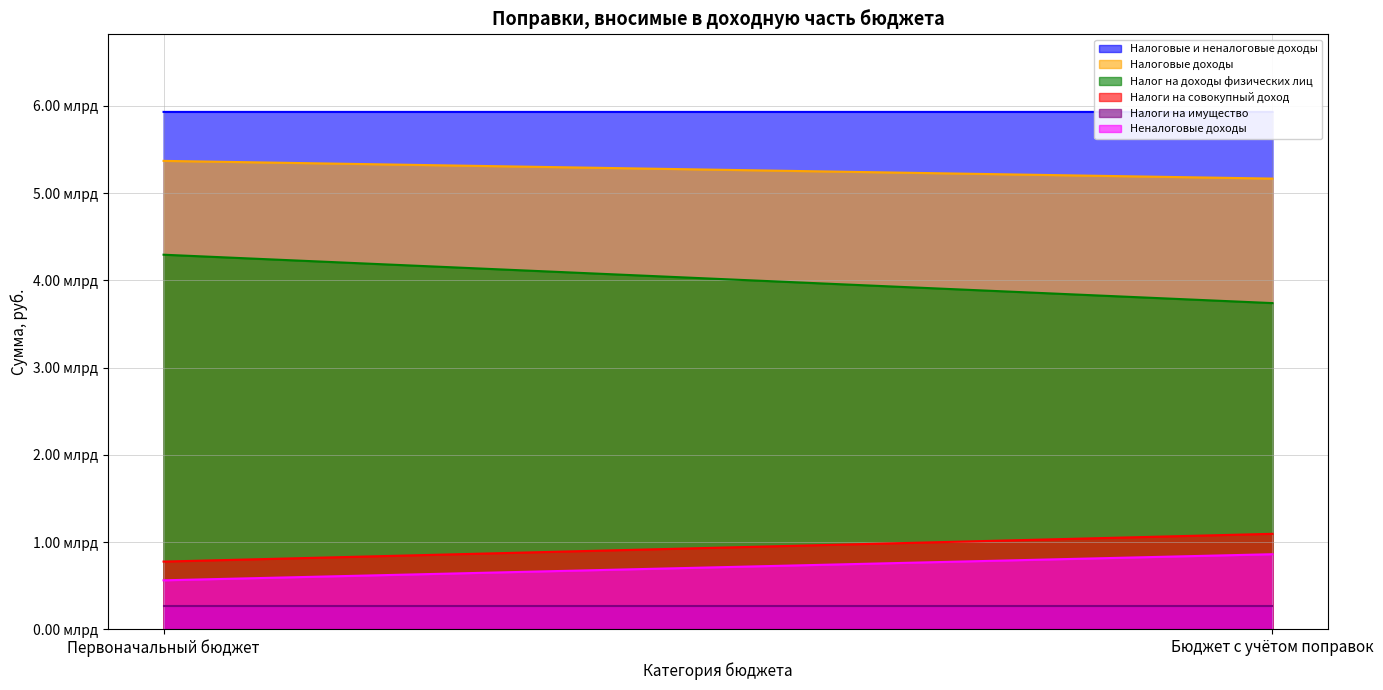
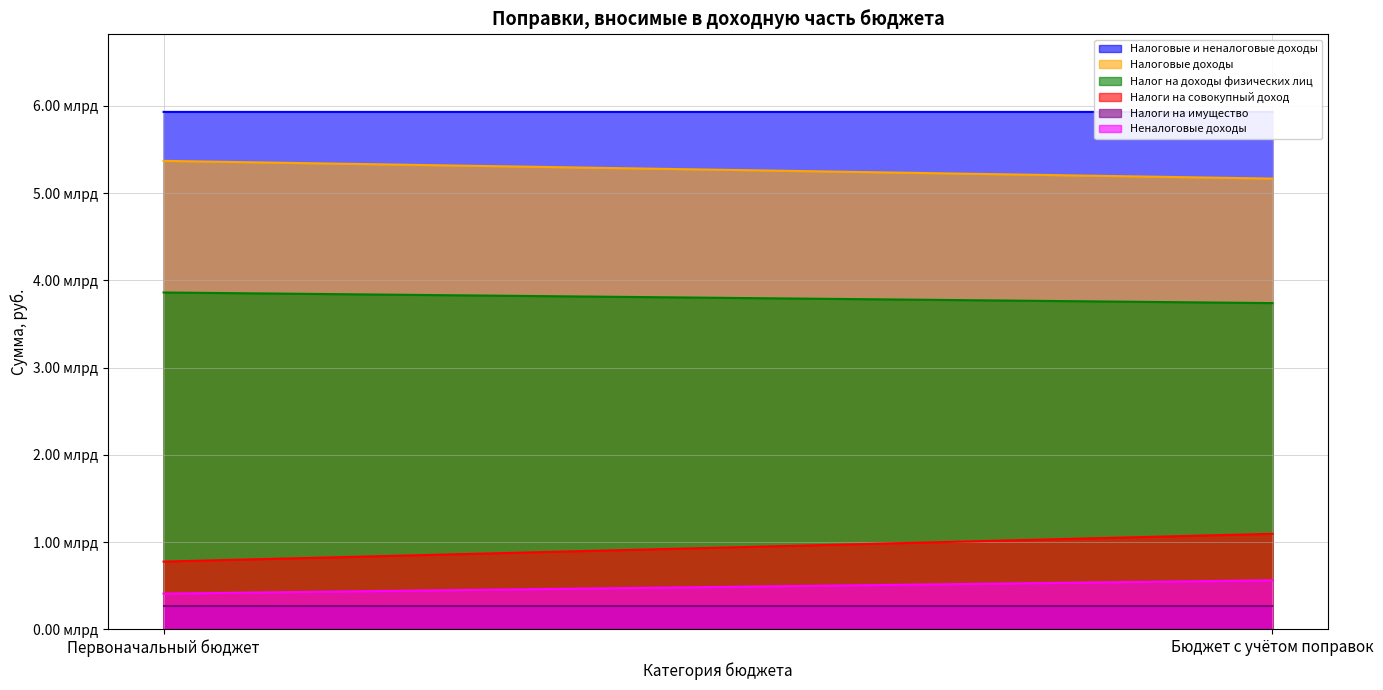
  {
    "Налоговые и неналоговые доходы": {
      "Первоначальный бюджет": "5.9 млрд"
    },
    "Налоговые доходы": {
      "Первоначальный бюджет": "5.4 млрд",
      "Бюджет с учётом поправок": "5.2 млрд"
    },
    "Налог на доходы физических лиц": {
-     "Первоначальный бюджет": "4.3 млрд",
+     "Первоначальный бюджет": "3.9 млрд",
      "Бюджет с учётом поправок": "3.7 млрд"
    },
    "Налоги на совокупный доход": {
      "Первоначальный бюджет": "0.8 млрд",
      "Бюджет с учётом поправок": "1.1 млрд"
    },
    "Налоги на имущество": {
      "Первоначальный бюджет": "0.3 млрд",
      "Бюджет с учётом поправок": "0.3 млрд"
    },
    "Неналоговые доходы": {
-     "Первоначальный бюджет": "0.6 млрд",
-     "Бюджет с учётом поправок": "0.9 млрд"
+     "Первоначальный бюджет": "0.4 млрд",
+     "Бюджет с учётом поправок": "0.6 млрд"
    }
  }
